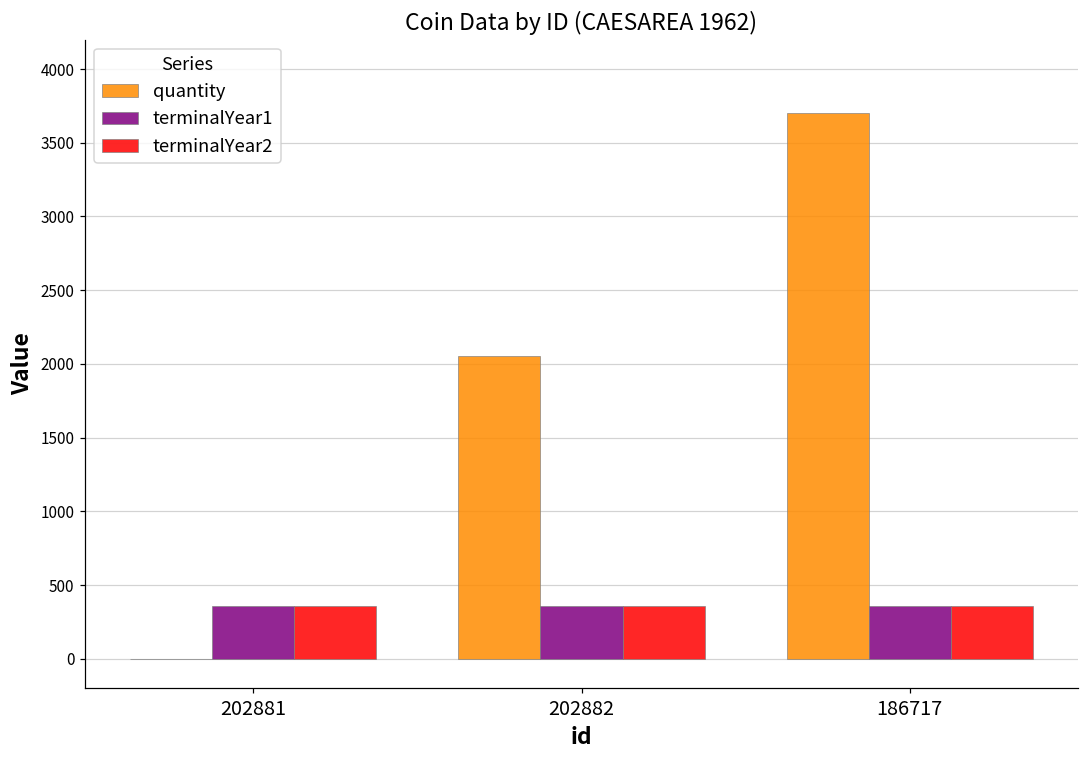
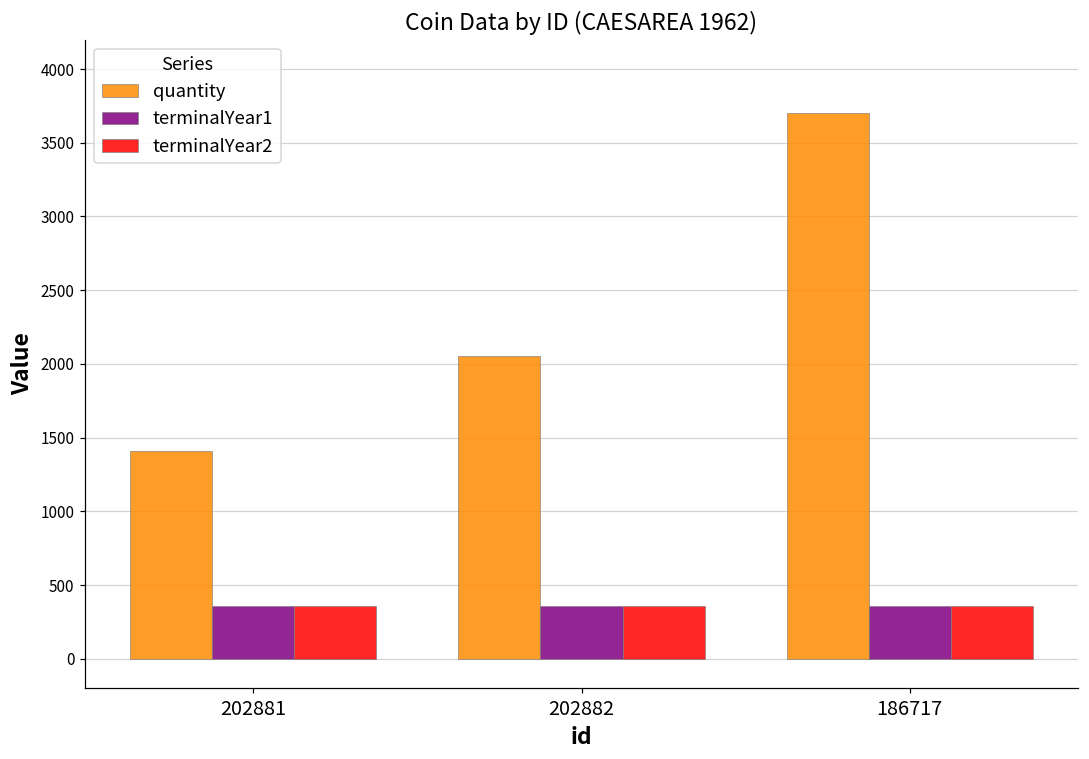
  {
    "quantity": {
-     "202881": 0,
+     "202881": 1410,
      "202882": 2050,
      "186717": 3700
    },
    "terminalYear1": {
      "202881": 360,
      "202882": 360,
      "186717": 360
    },
    "terminalYear2": {
      "202881": 360,
      "202882": 360,
      "186717": 360
    }
  }
